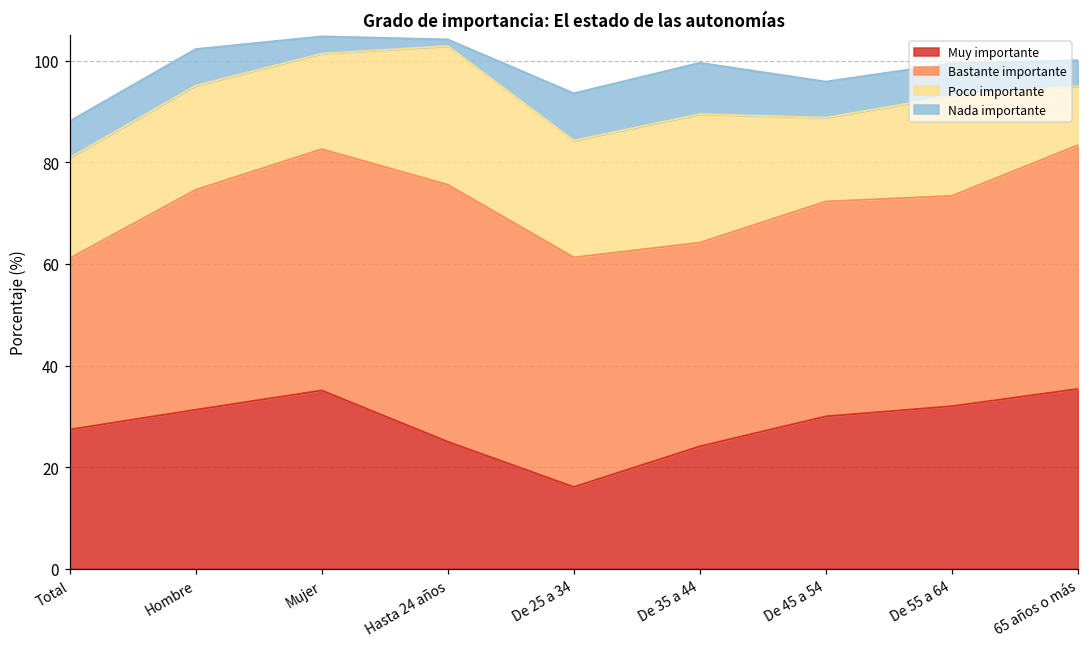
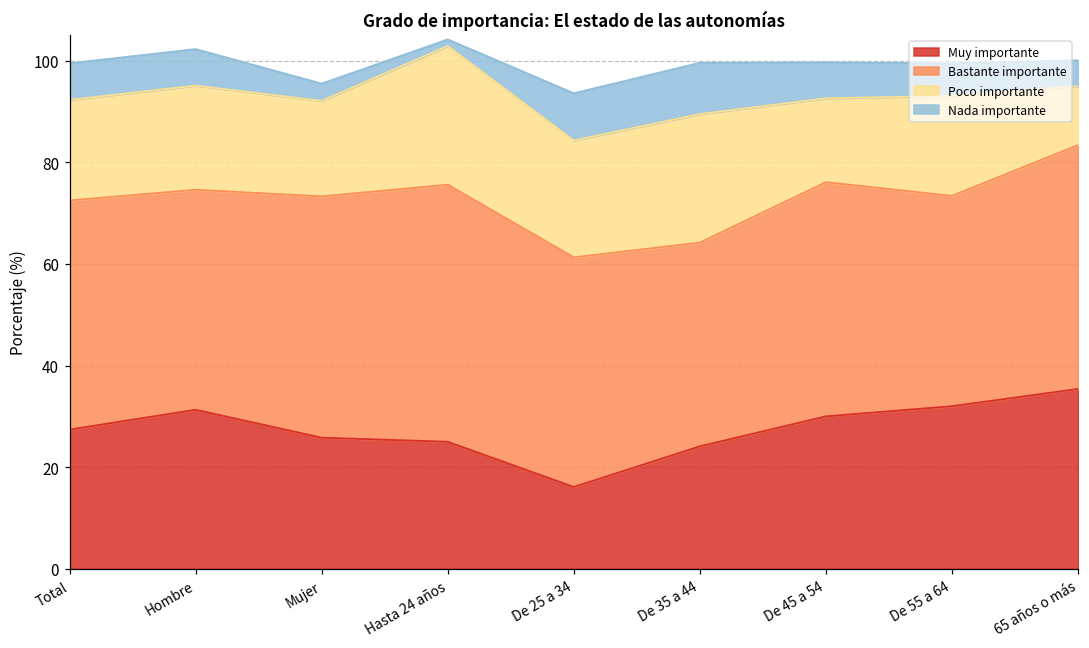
  {
    "Muy importante": {
      "Total": 27,
      "Hombre": 31,
-     "Mujer": 35,
+     "Mujer": 26,
      "Hasta 24 años": 25,
      "De 25 a 34": 16,
      "De 35 a 44": 24,
      "De 45 a 54": 30,
      "De 55 a 64": 32,
      "65 años o más": 35
    },
    "Bastante importante": {
-     "Total": 34,
+     "Total": 45,
      "Hombre": 43,
      "Mujer": 48,
      "Hasta 24 años": 51,
      "De 25 a 34": 45,
      "De 35 a 44": 40,
-     "De 45 a 54": 42,
+     "De 45 a 54": 46,
      "De 55 a 64": 41,
      "65 años o más": 48
    },
    "Poco importante": {
      "Total": 20,
      "Hombre": 21,
      "Mujer": 19,
      "Hasta 24 años": 27,
      "De 25 a 34": 23,
      "De 35 a 44": 25,
      "De 45 a 54": 17,
      "65 años o más": 12
    },
    "Nada importante": {
      "Total": 7,
      "Hombre": 7,
      "Mujer": 3,
      "Hasta 24 años": 1,
      "De 25 a 34": 9,
      "De 35 a 44": 10,
      "De 45 a 54": 7,
      "65 años o más": 5
    }
  }
